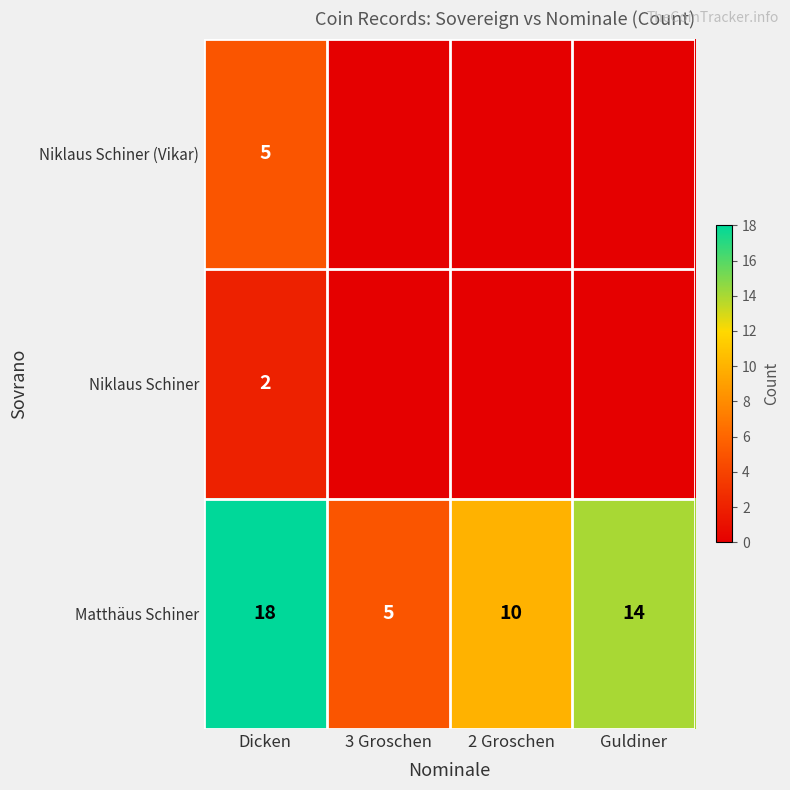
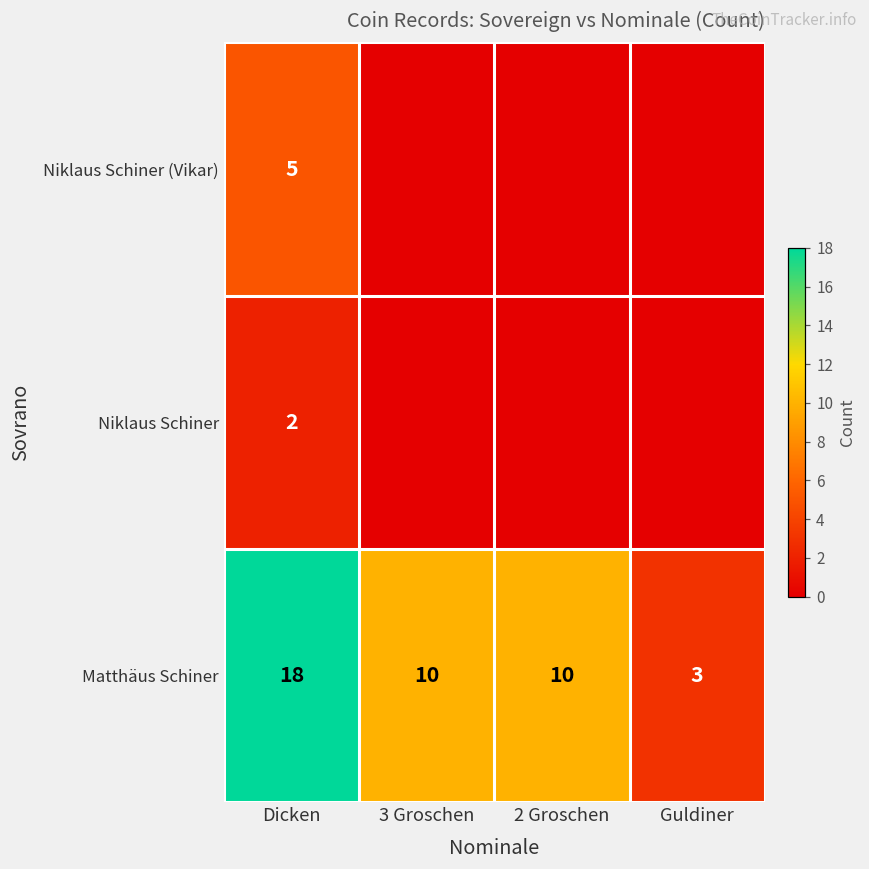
  {
    "Niklaus Schiner (Vikar)": {
      "Dicken": 5
    },
    "Niklaus Schiner": {
      "Dicken": 2
    },
    "Matthäus Schiner": {
      "Dicken": 18,
-     "3 Groschen": 5,
+     "3 Groschen": 10,
      "2 Groschen": 10,
-     "Guldiner": 14
+     "Guldiner": 3
    }
  }
